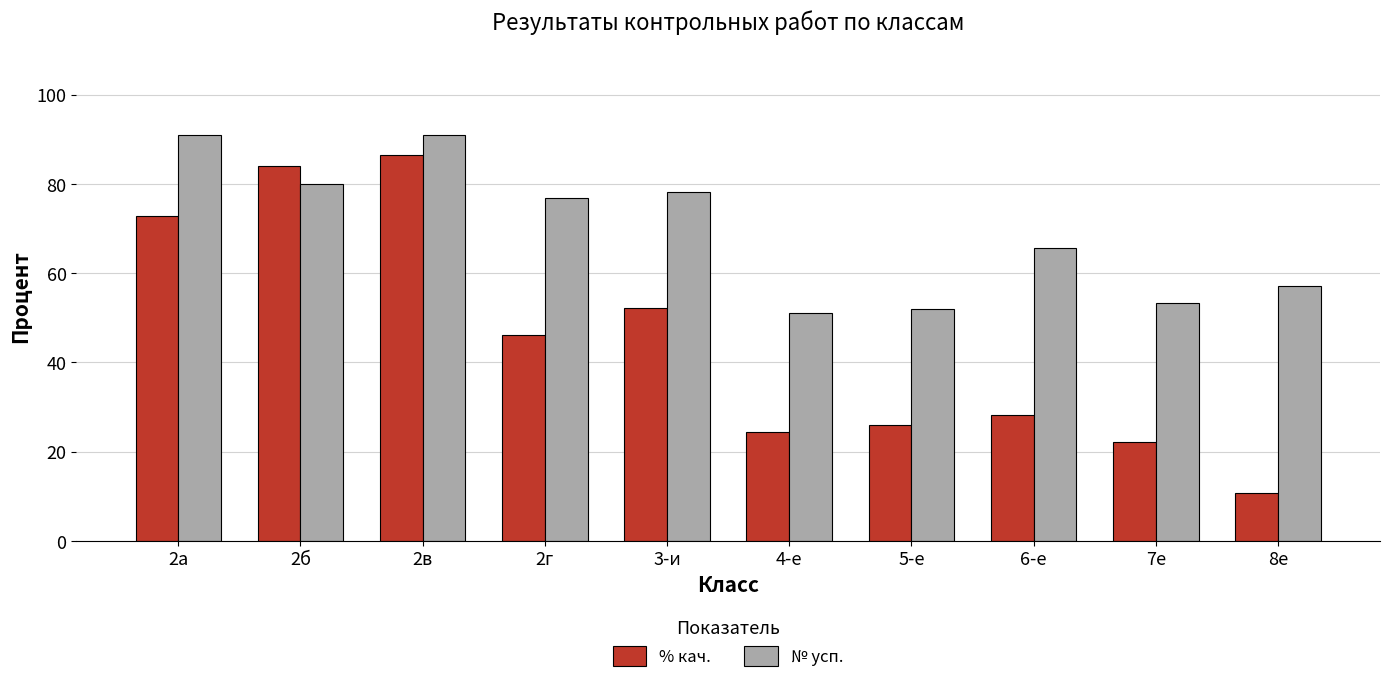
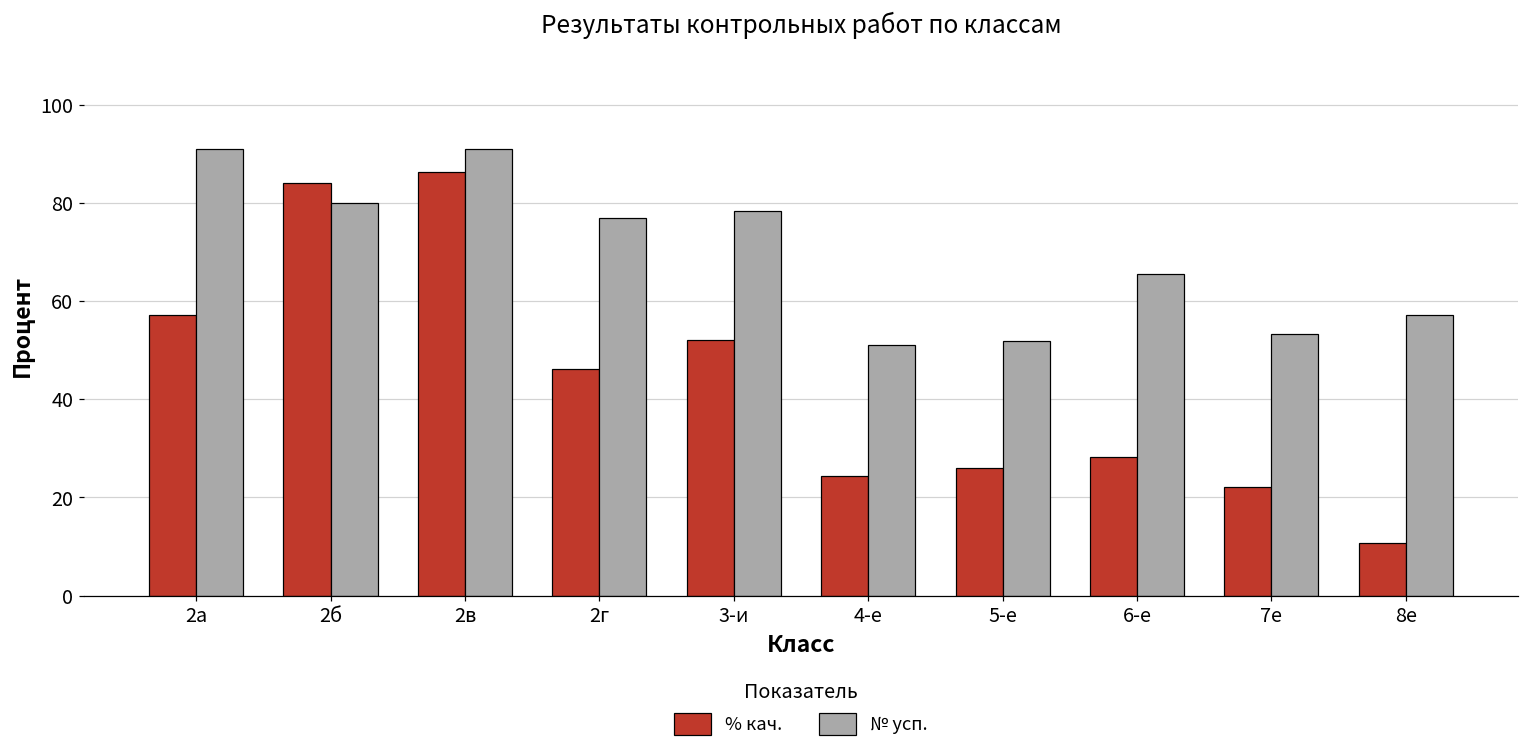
  {
    "% кач.": {
-     "2а": 73,
+     "2а": 57,
      "2б": 84,
      "2в": 86,
      "2г": 46,
      "3-и": 52,
      "4-е": 24,
      "5-е": 26,
      "6-е": 28,
      "7е": 22,
      "8е": 11
    },
    "№ усп.": {
      "2а": 91,
      "2б": 80,
      "2в": 91,
      "2г": 77,
      "3-и": 78,
      "4-е": 51,
      "5-е": 52,
      "6-е": 66,
      "7е": 53,
      "8е": 57
    }
  }
